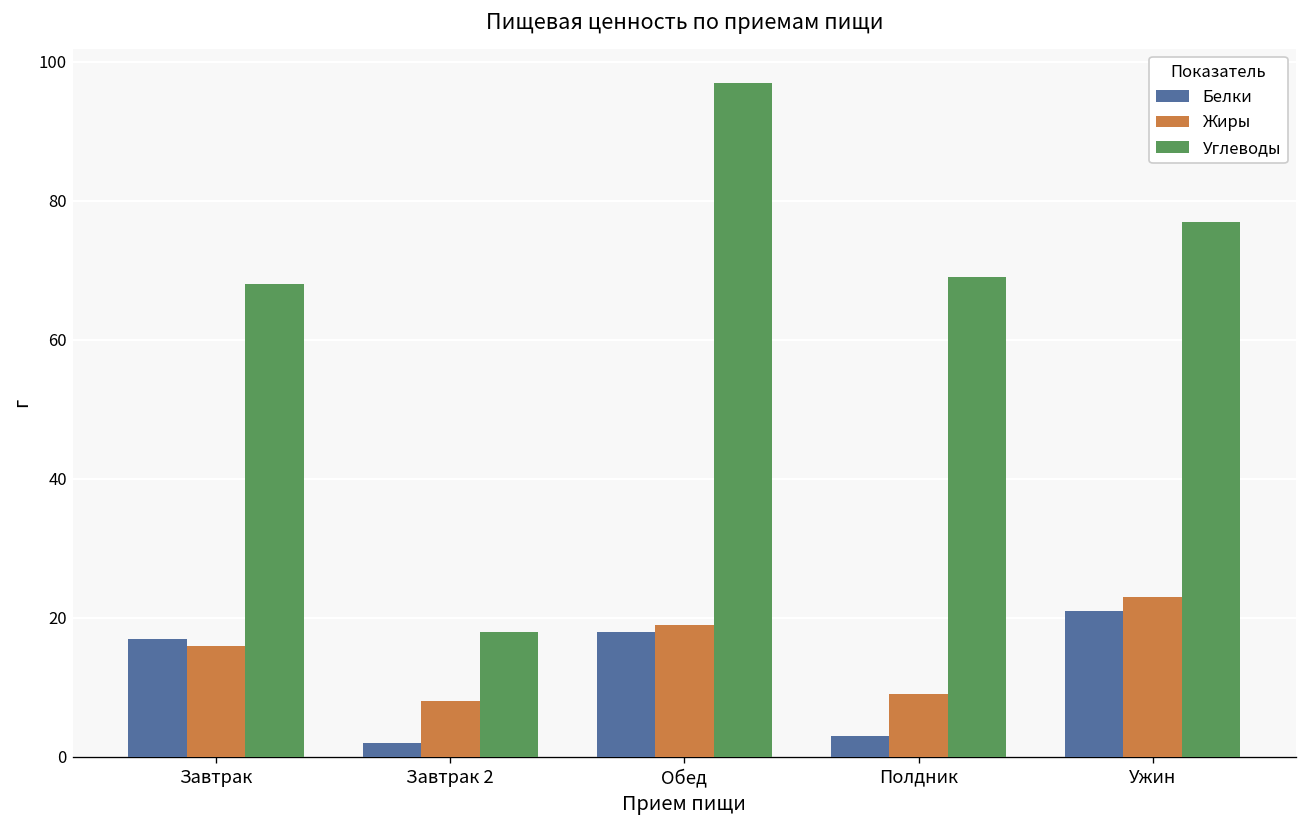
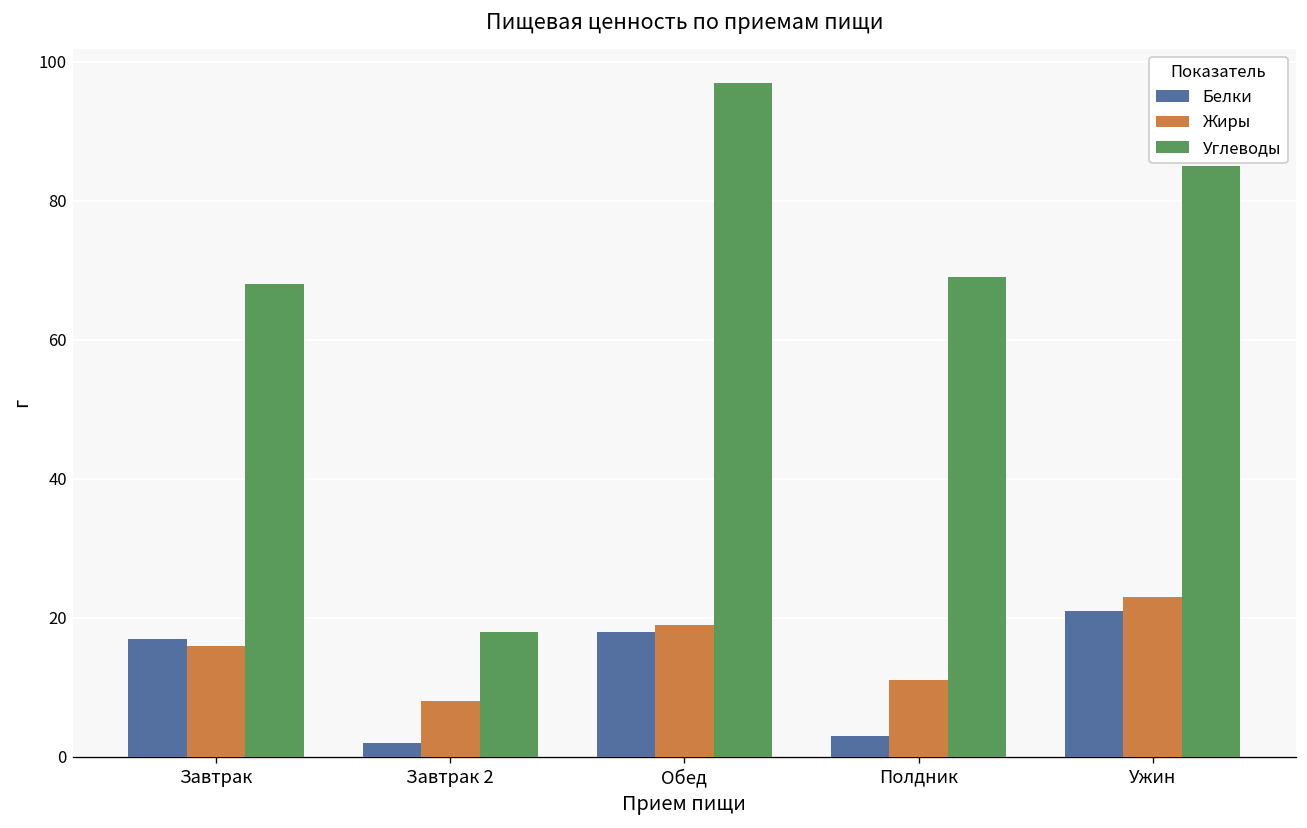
  {
    "Белки": {
      "Завтрак": 17,
      "Завтрак 2": 2,
      "Обед": 18,
      "Полдник": 3,
      "Ужин": 21
    },
    "Жиры": {
      "Завтрак": 16,
      "Завтрак 2": 8,
      "Обед": 19,
-     "Полдник": 9,
+     "Полдник": 11,
      "Ужин": 23
    },
    "Углеводы": {
      "Завтрак": 68,
      "Завтрак 2": 18,
      "Обед": 97,
      "Полдник": 69,
-     "Ужин": 77
+     "Ужин": 85
    }
  }
